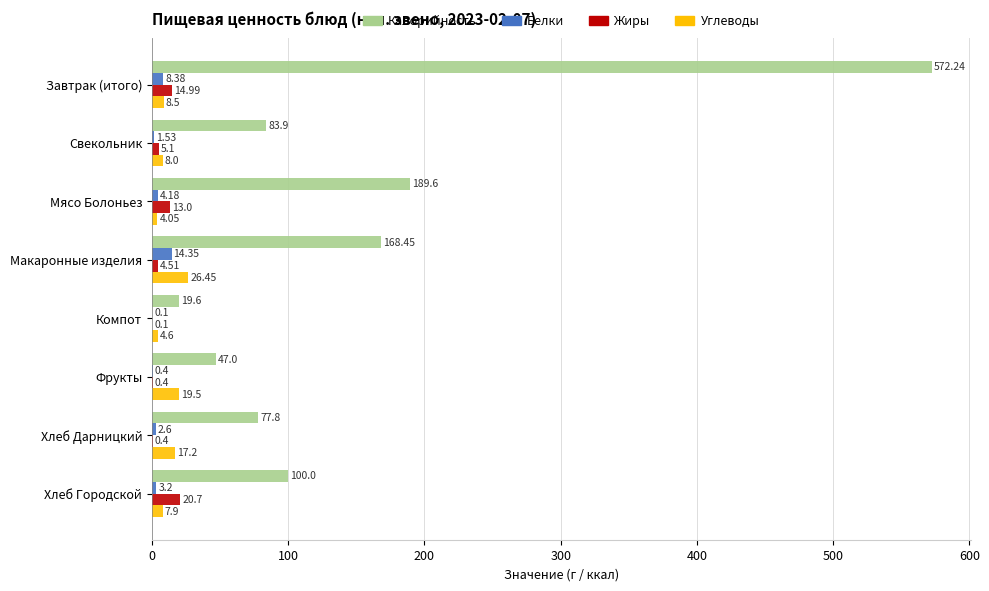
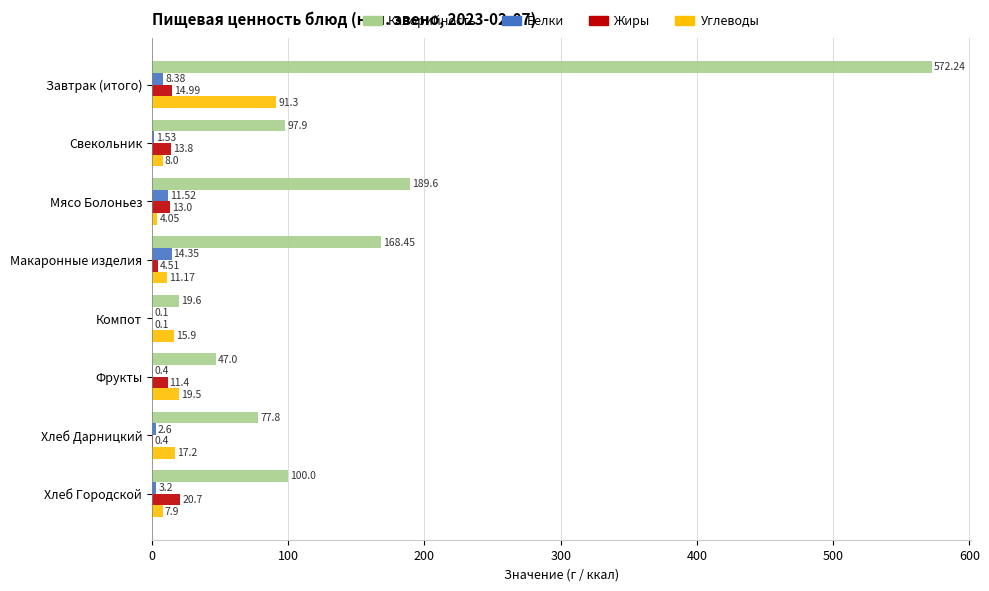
  {
    "Калорийность": {
      "Завтрак (итого)": 572.24,
-     "Свекольник": 83.9,
+     "Свекольник": 97.9,
      "Мясо Болоньез": 189.6,
      "Макаронные изделия": 168.45,
      "Компот": 19.6,
      "Фрукты": 47.0,
      "Хлеб Дарницкий": 77.8,
      "Хлеб Городской": 100.0
    },
    "Белки": {
      "Завтрак (итого)": 8.38,
      "Свекольник": 1.53,
-     "Мясо Болоньез": 4.18,
+     "Мясо Болоньез": 11.52,
      "Макаронные изделия": 14.35,
      "Компот": 0.1,
      "Фрукты": 0.4,
      "Хлеб Дарницкий": 2.6,
      "Хлеб Городской": 3.2
    },
    "Жиры": {
      "Завтрак (итого)": 14.99,
-     "Свекольник": 5.1,
+     "Свекольник": 13.8,
      "Мясо Болоньез": 13.0,
      "Макаронные изделия": 4.51,
      "Компот": 0.1,
-     "Фрукты": 0.4,
+     "Фрукты": 11.4,
      "Хлеб Дарницкий": 0.4,
      "Хлеб Городской": 20.7
    },
    "Углеводы": {
-     "Завтрак (итого)": 8.5,
+     "Завтрак (итого)": 91.3,
      "Свекольник": 8.0,
      "Мясо Болоньез": 4.05,
-     "Макаронные изделия": 26.45,
-     "Компот": 4.6,
+     "Макаронные изделия": 11.17,
+     "Компот": 15.9,
      "Фрукты": 19.5,
      "Хлеб Дарницкий": 17.2,
      "Хлеб Городской": 7.9
    }
  }
